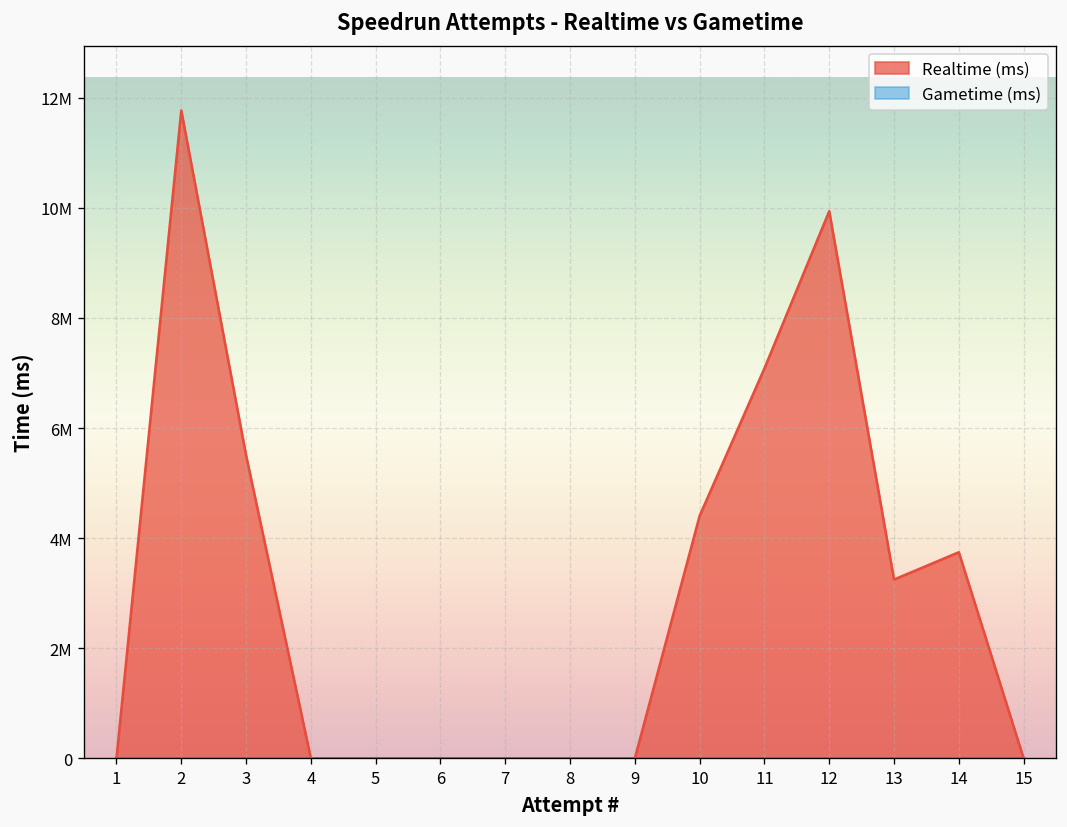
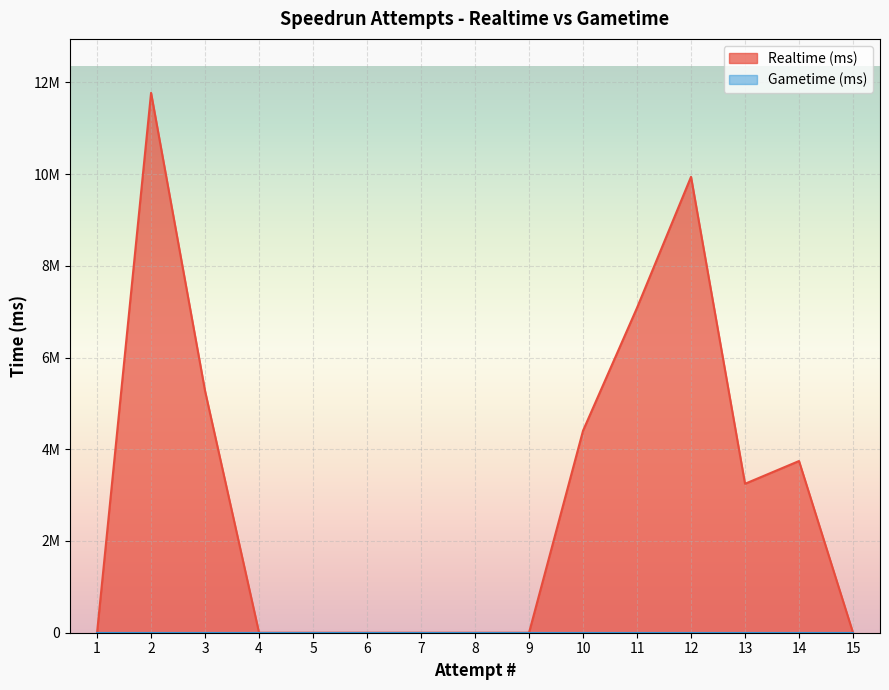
  {
    "Realtime (ms)": {
      "2": 11800000,
-     "3": 5500000,
+     "3": 5300000,
      "10": 4400000,
      "11": 7100000,
      "12": 9900000,
      "13": 3200000,
      "14": 3700000
    },
    "Gametime (ms)": {
      "2": 0,
      "3": 0,
      "10": 0,
      "11": 0,
      "12": 0,
      "13": 0,
      "14": 0
    }
  }
